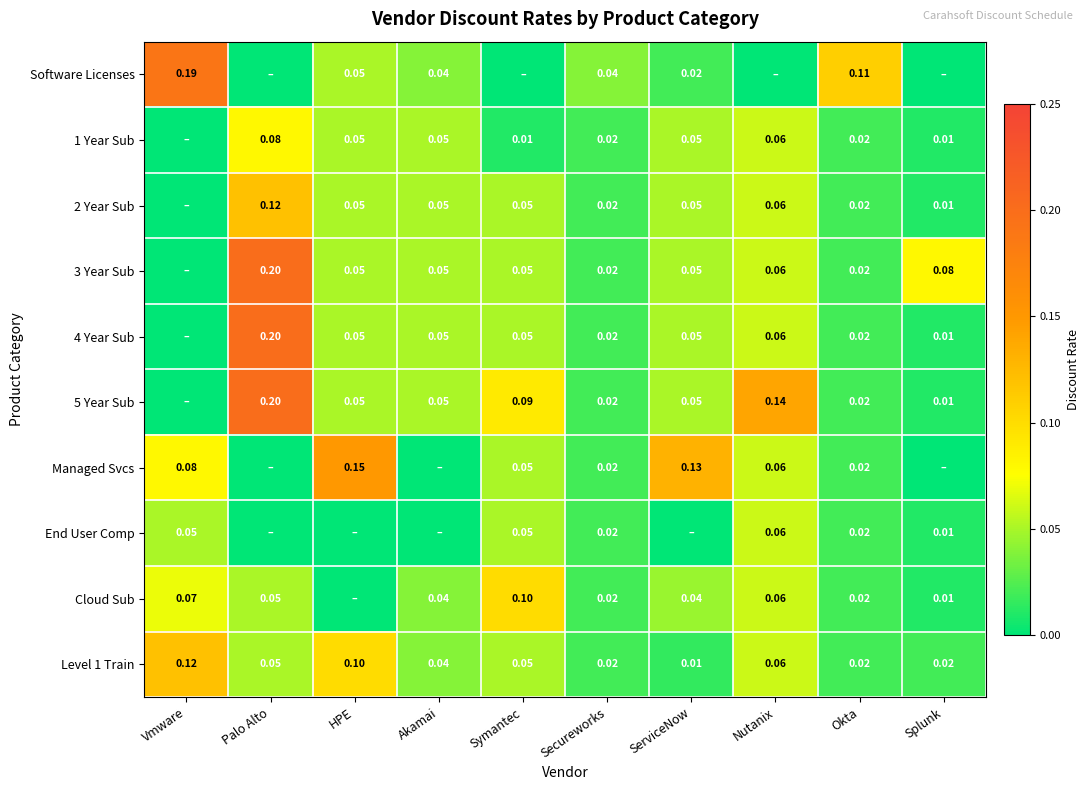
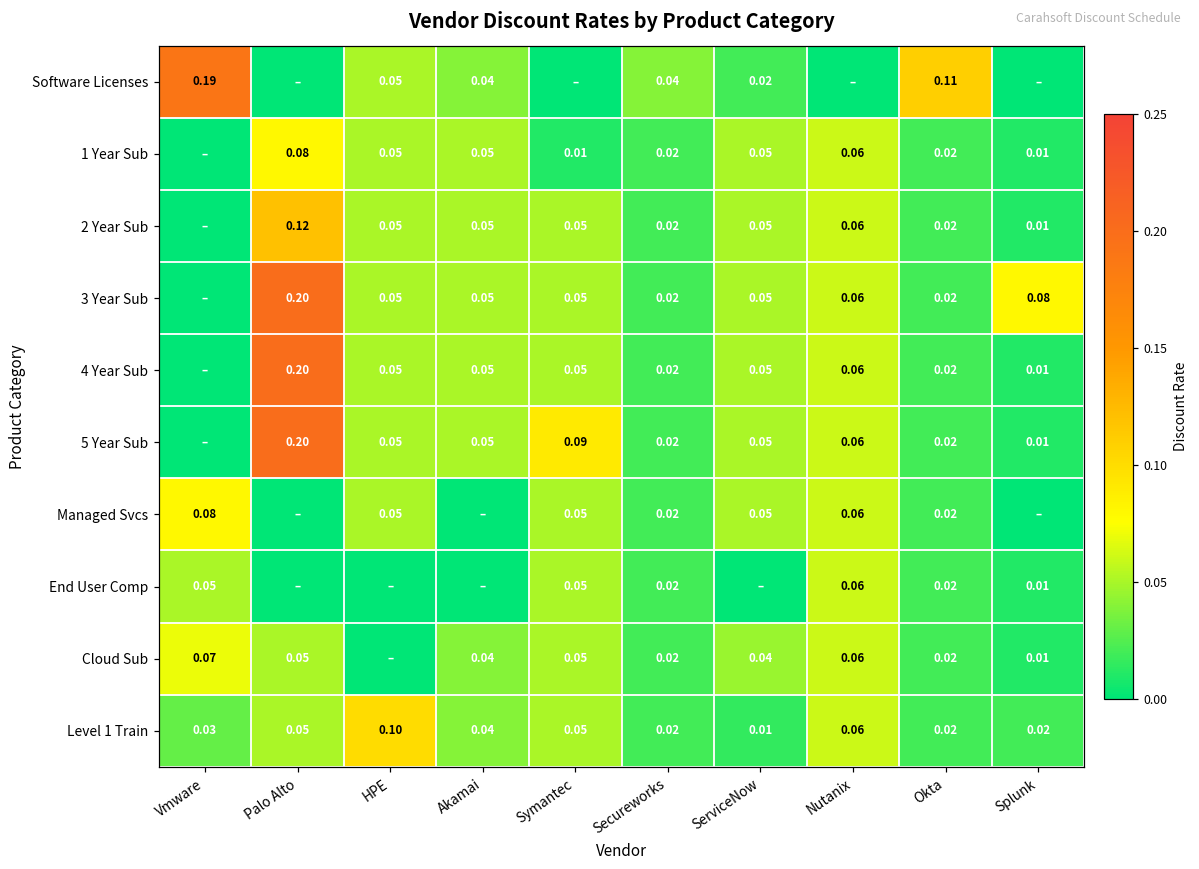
  {
    "Software Licenses": {
      "Vmware": 0.19,
      "HPE": 0.05,
      "Akamai": 0.04,
      "Secureworks": 0.04,
      "ServiceNow": 0.02,
      "Okta": 0.11
    },
    "1 Year Sub": {
      "Palo Alto": 0.08,
      "HPE": 0.05,
      "Akamai": 0.05,
      "Symantec": 0.01,
      "Secureworks": 0.02,
      "ServiceNow": 0.05,
      "Nutanix": 0.06,
      "Okta": 0.02,
      "Splunk": 0.01
    },
    "2 Year Sub": {
      "Palo Alto": 0.12,
      "HPE": 0.05,
      "Akamai": 0.05,
      "Symantec": 0.05,
      "Secureworks": 0.02,
      "ServiceNow": 0.05,
      "Nutanix": 0.06,
      "Okta": 0.02,
      "Splunk": 0.01
    },
    "3 Year Sub": {
      "Palo Alto": 0.20,
      "HPE": 0.05,
      "Akamai": 0.05,
      "Symantec": 0.05,
      "Secureworks": 0.02,
      "ServiceNow": 0.05,
      "Nutanix": 0.06,
      "Okta": 0.02,
      "Splunk": 0.08
    },
    "4 Year Sub": {
      "Palo Alto": 0.20,
      "HPE": 0.05,
      "Akamai": 0.05,
      "Symantec": 0.05,
      "Secureworks": 0.02,
      "ServiceNow": 0.05,
      "Nutanix": 0.06,
      "Okta": 0.02,
      "Splunk": 0.01
    },
    "5 Year Sub": {
      "Palo Alto": 0.20,
      "HPE": 0.05,
      "Akamai": 0.05,
      "Symantec": 0.09,
      "Secureworks": 0.02,
      "ServiceNow": 0.05,
-     "Nutanix": 0.14,
+     "Nutanix": 0.06,
      "Okta": 0.02,
      "Splunk": 0.01
    },
    "Managed Svcs": {
      "Vmware": 0.08,
-     "HPE": 0.15,
+     "HPE": 0.05,
      "Symantec": 0.05,
      "Secureworks": 0.02,
-     "ServiceNow": 0.13,
+     "ServiceNow": 0.05,
      "Nutanix": 0.06,
      "Okta": 0.02
    },
    "End User Comp": {
      "Vmware": 0.05,
      "Symantec": 0.05,
      "Secureworks": 0.02,
      "Nutanix": 0.06,
      "Okta": 0.02,
      "Splunk": 0.01
    },
    "Cloud Sub": {
      "Vmware": 0.07,
      "Palo Alto": 0.05,
      "Akamai": 0.04,
-     "Symantec": 0.10,
+     "Symantec": 0.05,
      "Secureworks": 0.02,
      "ServiceNow": 0.04,
      "Nutanix": 0.06,
      "Okta": 0.02,
      "Splunk": 0.01
    },
    "Level 1 Train": {
-     "Vmware": 0.12,
+     "Vmware": 0.03,
      "Palo Alto": 0.05,
      "HPE": 0.10,
      "Akamai": 0.04,
      "Symantec": 0.05,
      "Secureworks": 0.02,
      "ServiceNow": 0.01,
      "Nutanix": 0.06,
      "Okta": 0.02,
      "Splunk": 0.02
    }
  }
